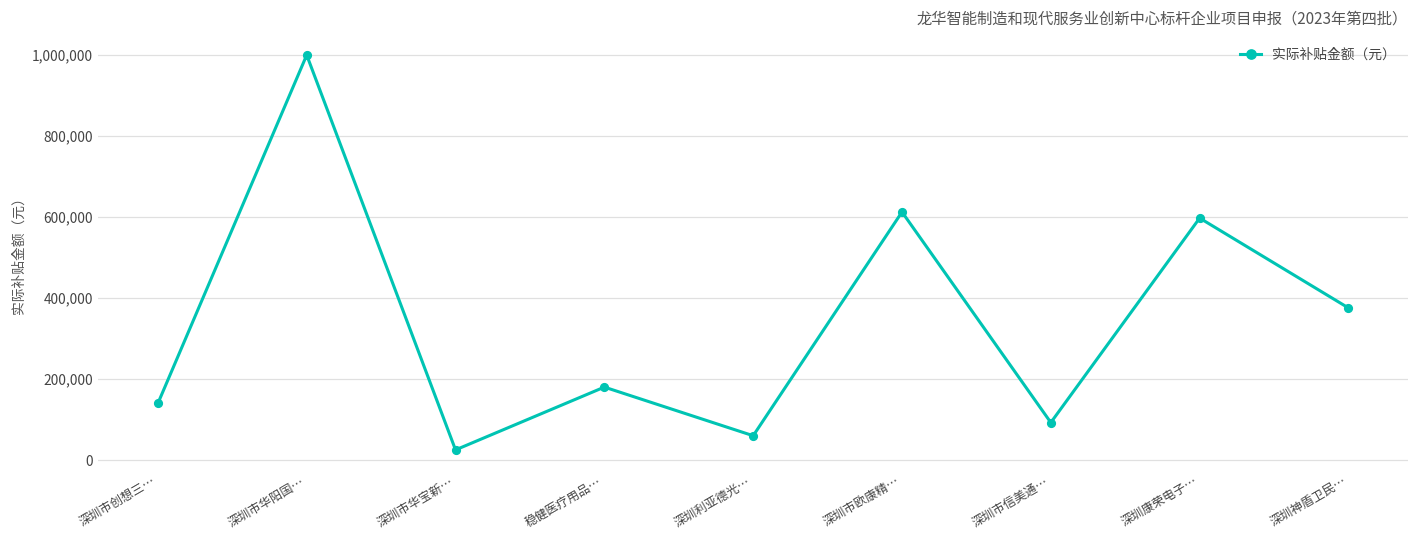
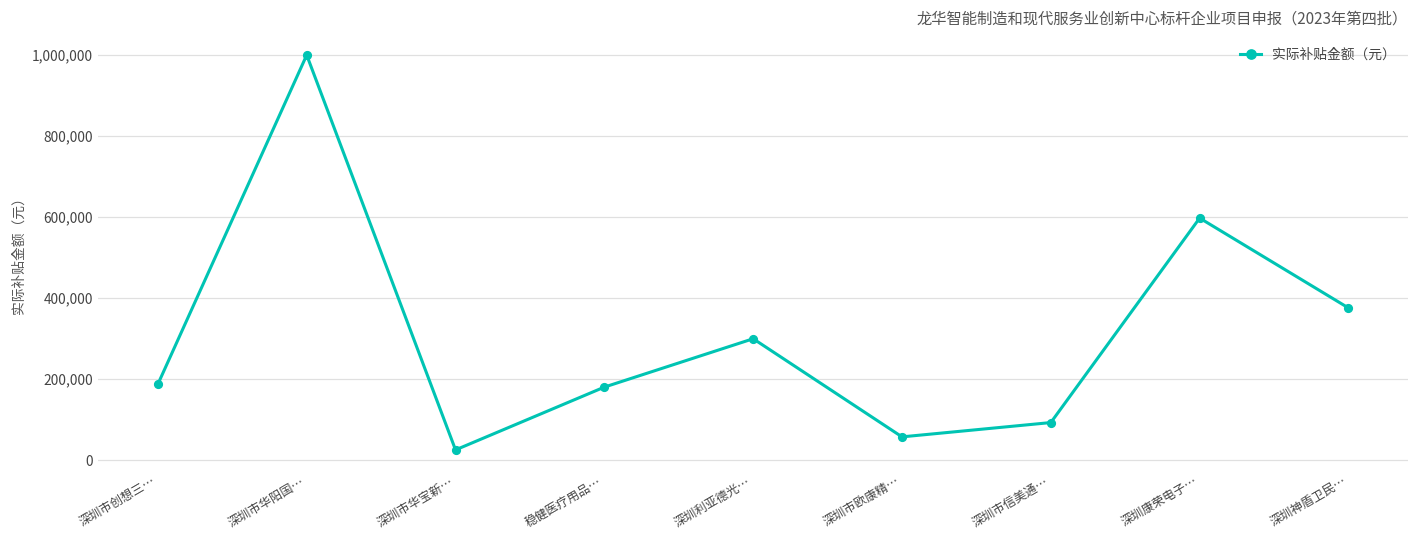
  {
-   "深圳市创想三…": "140,000",
+   "深圳市创想三…": "190,000",
    "深圳市华阳国…": "1,000,000",
    "深圳市华宝新…": "30,000",
    "稳健医疗用品…": "180,000",
-   "深圳利亚德光…": "60,000",
-   "深圳市欧康精…": "610,000",
+   "深圳利亚德光…": "300,000",
+   "深圳市欧康精…": "60,000",
    "深圳市信美通…": "90,000",
    "深圳康荣电子…": "600,000",
    "深圳神盾卫民…": "380,000"
  }
